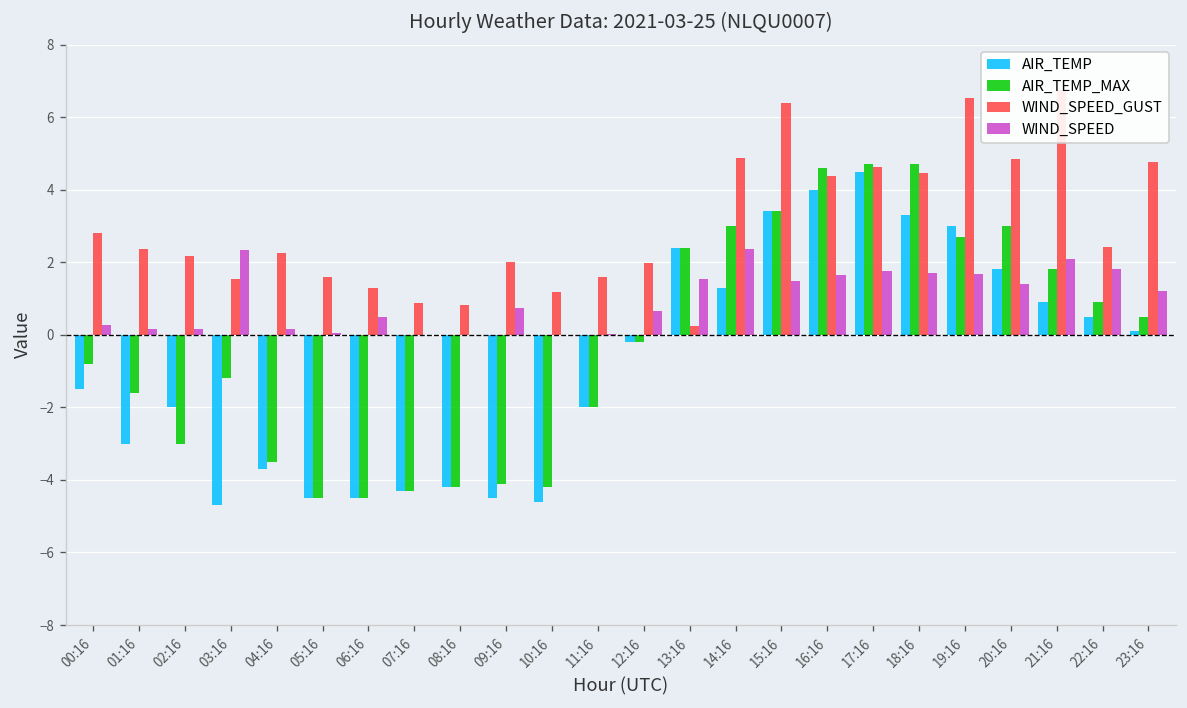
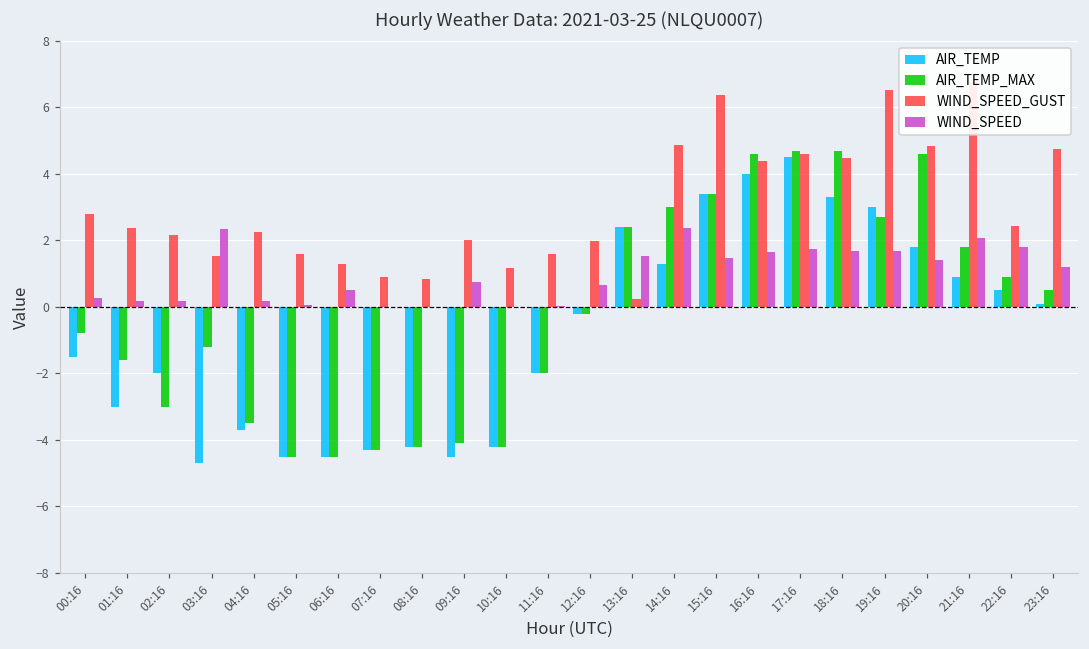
  {
    "AIR_TEMP": {
      "00:16": -1.5,
      "01:16": -3.0,
      "02:16": -2.0,
      "03:16": -4.7,
      "04:16": -3.7,
      "05:16": -4.5,
      "06:16": -4.5,
      "07:16": -4.3,
      "08:16": -4.2,
      "09:16": -4.5,
-     "10:16": -4.6,
+     "10:16": -4.2,
      "11:16": -2.0,
      "12:16": -0.2,
      "13:16": 2.4,
      "14:16": 1.3,
      "15:16": 3.4,
      "16:16": 4.0,
      "17:16": 4.5,
      "18:16": 3.3,
      "19:16": 3.0,
      "20:16": 1.8,
      "21:16": 0.9,
      "22:16": 0.5,
      "23:16": 0.1
    },
    "AIR_TEMP_MAX": {
      "00:16": -0.8,
      "01:16": -1.6,
      "02:16": -3.0,
      "03:16": -1.2,
      "04:16": -3.5,
      "05:16": -4.5,
      "06:16": -4.5,
      "07:16": -4.3,
      "08:16": -4.2,
      "09:16": -4.1,
      "10:16": -4.2,
      "11:16": -2.0,
      "12:16": -0.2,
      "13:16": 2.4,
      "14:16": 3.0,
      "15:16": 3.4,
      "16:16": 4.6,
      "17:16": 4.7,
      "18:16": 4.7,
      "19:16": 2.7,
-     "20:16": 3.0,
+     "20:16": 4.6,
      "21:16": 1.8,
      "22:16": 0.9,
      "23:16": 0.5
    },
    "WIND_SPEED_GUST": {
      "00:16": 2.8,
      "01:16": 2.4,
      "02:16": 2.2,
      "03:16": 1.5,
      "04:16": 2.3,
      "05:16": 1.6,
      "06:16": 1.3,
      "07:16": 0.9,
      "08:16": 0.8,
      "09:16": 2.0,
      "10:16": 1.2,
      "11:16": 1.6,
      "12:16": 2.0,
      "13:16": 0.2,
      "14:16": 4.9,
      "15:16": 6.4,
      "16:16": 4.4,
      "17:16": 4.6,
      "18:16": 4.5,
      "19:16": 6.5,
      "20:16": 4.8,
      "22:16": 2.4,
      "23:16": 4.8
    },
    "WIND_SPEED": {
      "00:16": 0.3,
      "01:16": 0.2,
      "02:16": 0.2,
      "03:16": 2.3,
      "04:16": 0.2,
      "06:16": 0.5,
      "07:16": 0.0,
      "08:16": 0.0,
      "09:16": 0.8,
      "10:16": 0.0,
      "12:16": 0.7,
      "13:16": 1.5,
      "14:16": 2.4,
      "15:16": 1.5,
      "16:16": 1.6,
      "17:16": 1.8,
      "18:16": 1.7,
      "19:16": 1.7,
      "20:16": 1.4,
      "21:16": 2.1,
      "22:16": 1.8,
      "23:16": 1.2
    }
  }
